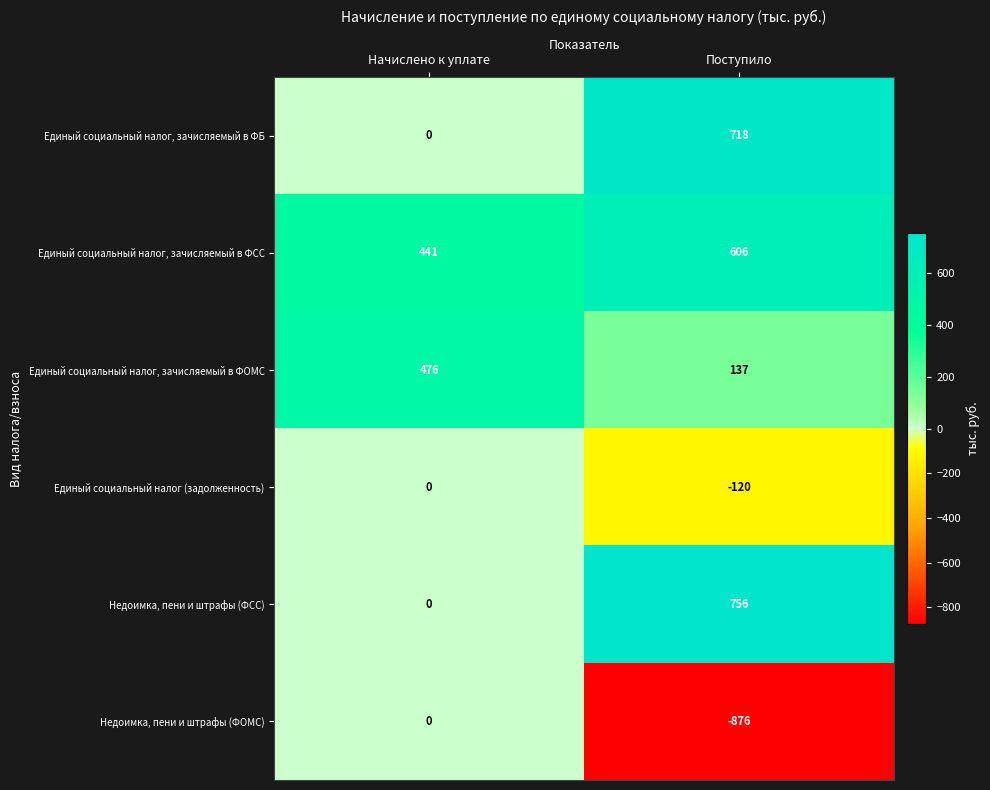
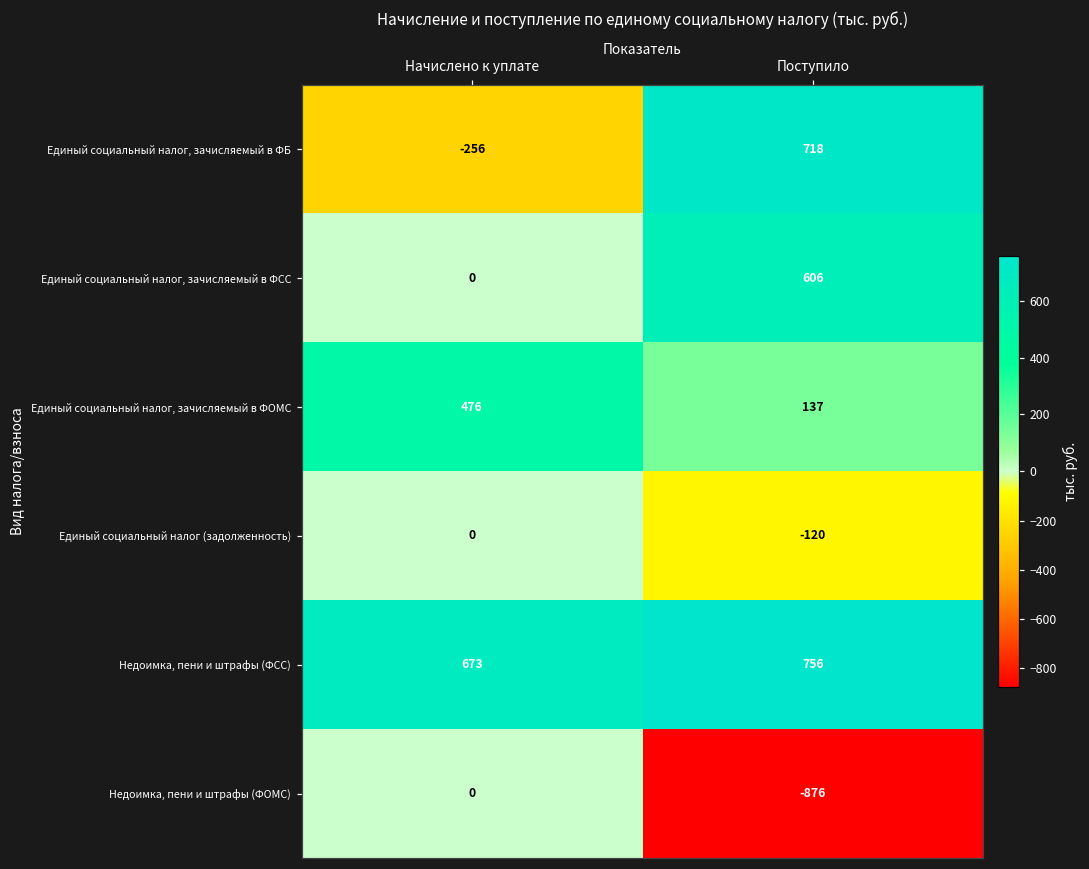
  {
    "Единый социальный налог, зачисляемый в ФБ": {
-     "Начислено к уплате": 0,
+     "Начислено к уплате": -256,
      "Поступило": 718
    },
    "Единый социальный налог, зачисляемый в ФСС": {
-     "Начислено к уплате": 441,
+     "Начислено к уплате": 0,
      "Поступило": 606
    },
    "Единый социальный налог, зачисляемый в ФОМС": {
      "Начислено к уплате": 476,
      "Поступило": 137
    },
    "Единый социальный налог (задолженность)": {
      "Начислено к уплате": 0,
      "Поступило": -120
    },
    "Недоимка, пени и штрафы (ФСС)": {
-     "Начислено к уплате": 0,
+     "Начислено к уплате": 673,
      "Поступило": 756
    },
    "Недоимка, пени и штрафы (ФОМС)": {
      "Начислено к уплате": 0,
      "Поступило": -876
    }
  }
